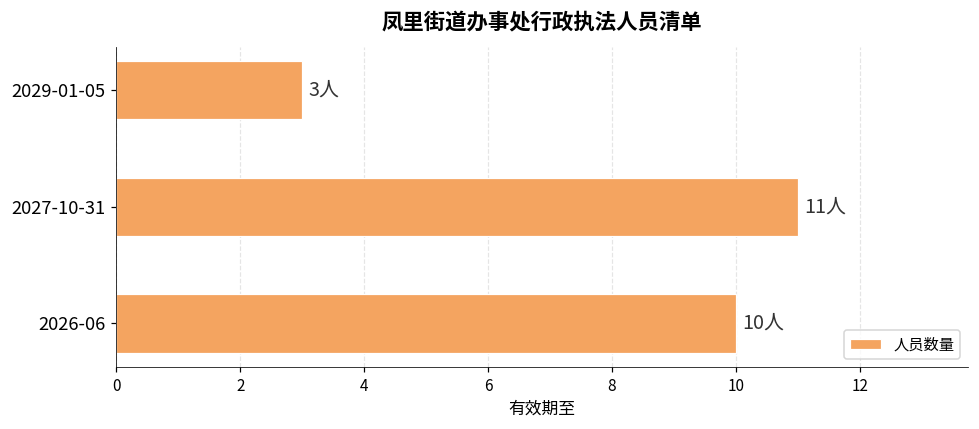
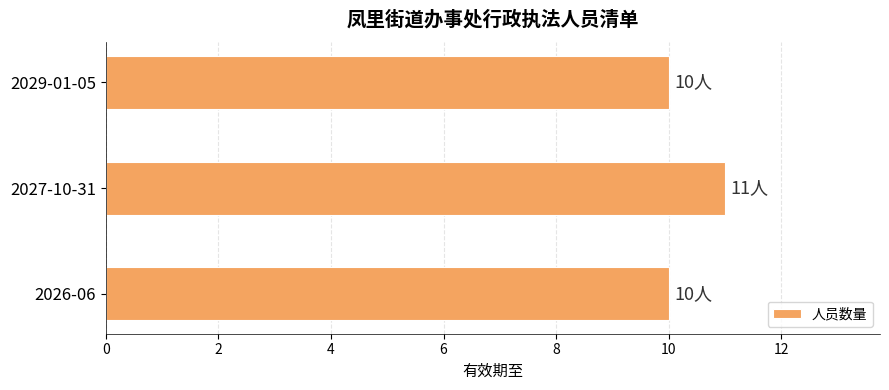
  {
-   "2029-01-05": "3人",
+   "2029-01-05": "10人",
    "2027-10-31": "11人",
    "2026-06": "10人"
  }
